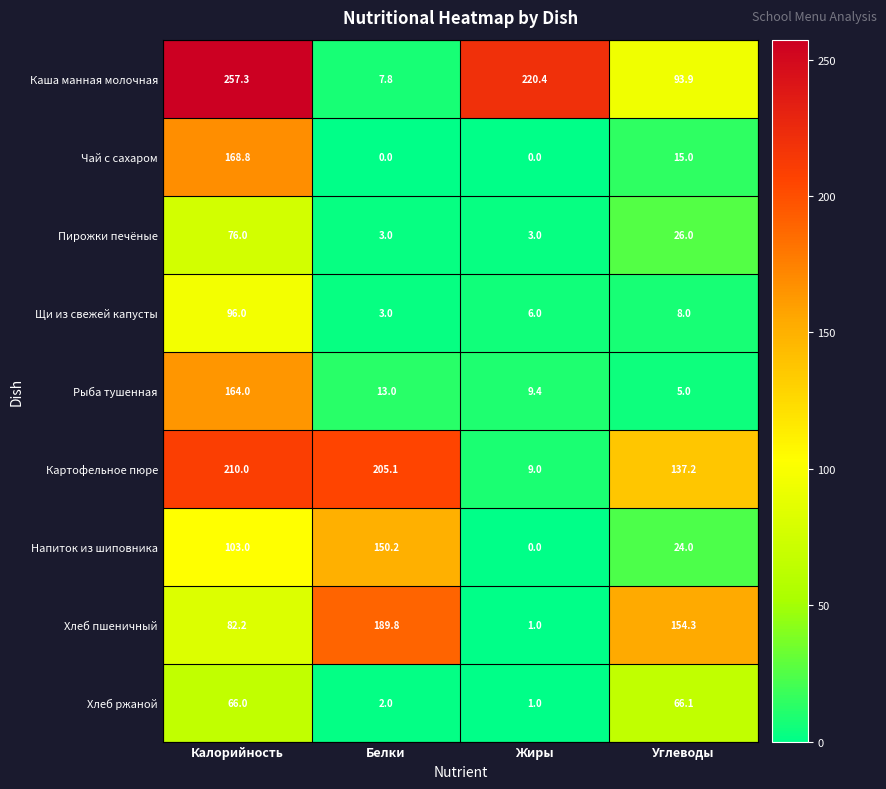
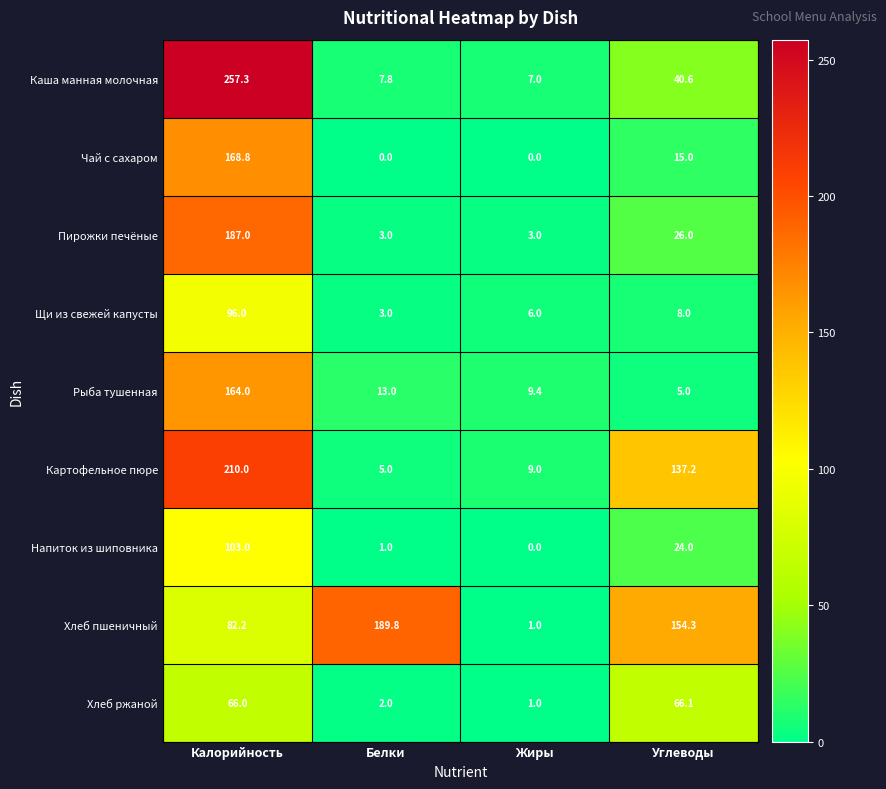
  {
    "Каша манная молочная": {
      "Калорийность": 257.3,
      "Белки": 7.8,
-     "Жиры": 220.4,
-     "Углеводы": 93.9
+     "Жиры": 7.0,
+     "Углеводы": 40.6
    },
    "Чай с сахаром": {
      "Калорийность": 168.8,
      "Белки": 0.0,
      "Жиры": 0.0,
      "Углеводы": 15.0
    },
    "Пирожки печёные": {
-     "Калорийность": 76.0,
+     "Калорийность": 187.0,
      "Белки": 3.0,
      "Жиры": 3.0,
      "Углеводы": 26.0
    },
    "Щи из свежей капусты": {
      "Калорийность": 96.0,
      "Белки": 3.0,
      "Жиры": 6.0,
      "Углеводы": 8.0
    },
    "Рыба тушенная": {
      "Калорийность": 164.0,
      "Белки": 13.0,
      "Жиры": 9.4,
      "Углеводы": 5.0
    },
    "Картофельное пюре": {
      "Калорийность": 210.0,
-     "Белки": 205.1,
+     "Белки": 5.0,
      "Жиры": 9.0,
      "Углеводы": 137.2
    },
    "Напиток из шиповника": {
      "Калорийность": 103.0,
-     "Белки": 150.2,
+     "Белки": 1.0,
      "Жиры": 0.0,
      "Углеводы": 24.0
    },
    "Хлеб пшеничный": {
      "Калорийность": 82.2,
      "Белки": 189.8,
      "Жиры": 1.0,
      "Углеводы": 154.3
    },
    "Хлеб ржаной": {
      "Калорийность": 66.0,
      "Белки": 2.0,
      "Жиры": 1.0,
      "Углеводы": 66.1
    }
  }
